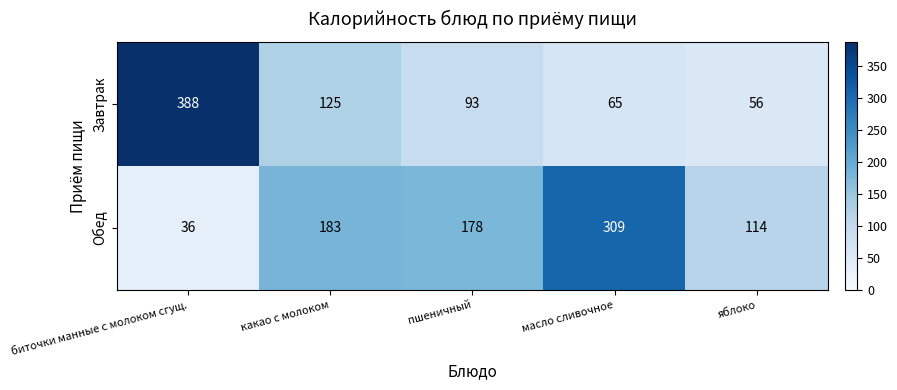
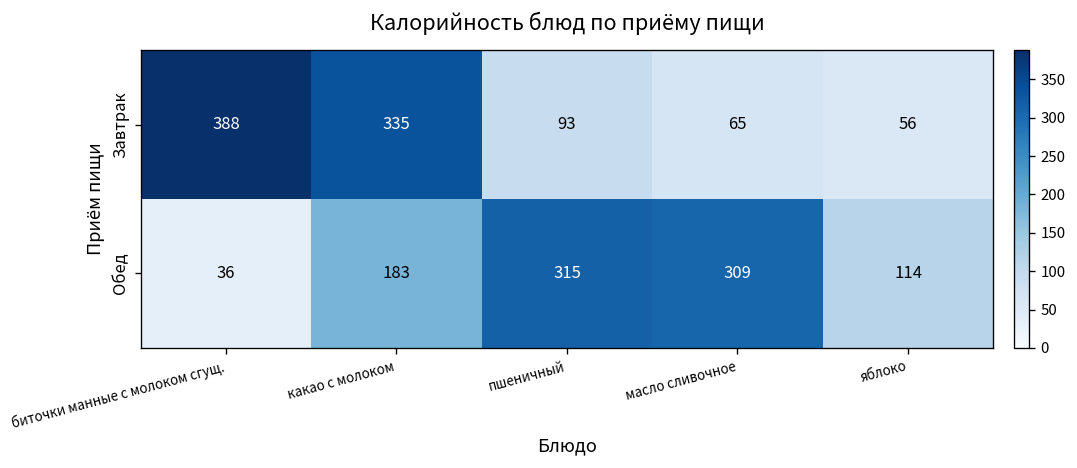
  {
    "Завтрак": {
      "биточки манные с молоком сгущ.": 388,
-     "какао с молоком": 125,
+     "какао с молоком": 335,
      "пшеничный": 93,
      "масло сливочное": 65,
      "яблоко": 56
    },
    "Обед": {
      "биточки манные с молоком сгущ.": 36,
      "какао с молоком": 183,
-     "пшеничный": 178,
+     "пшеничный": 315,
      "масло сливочное": 309,
      "яблоко": 114
    }
  }
